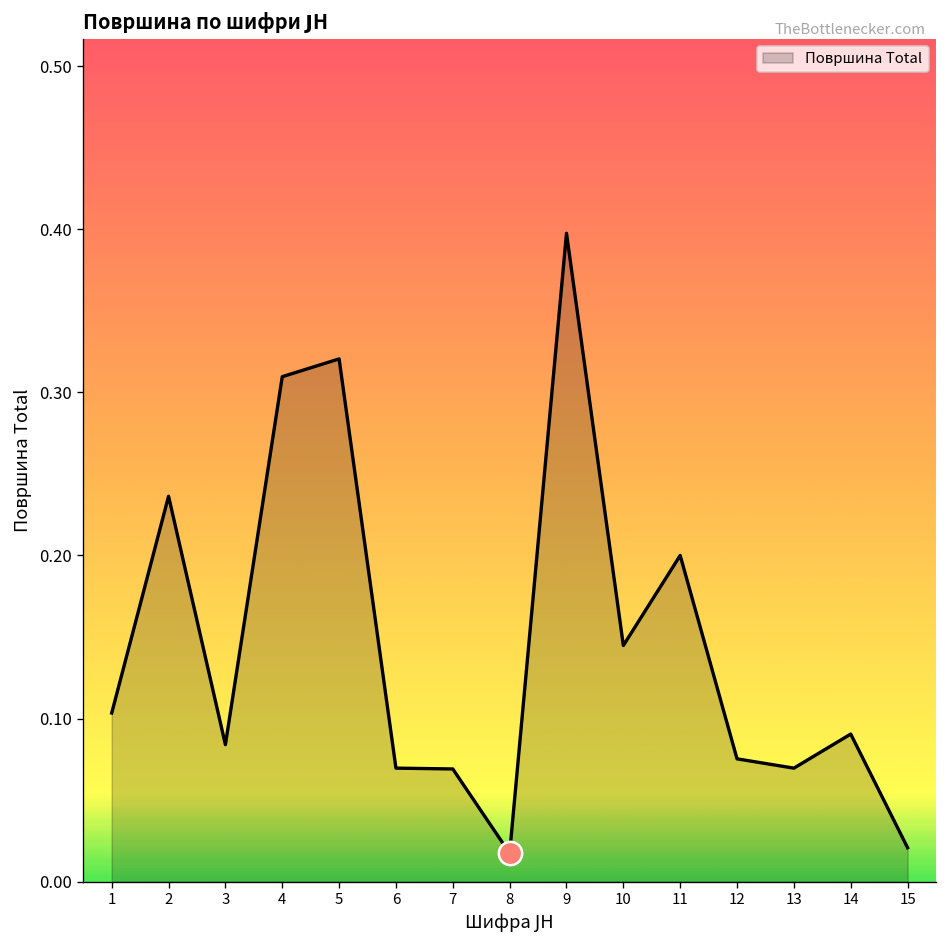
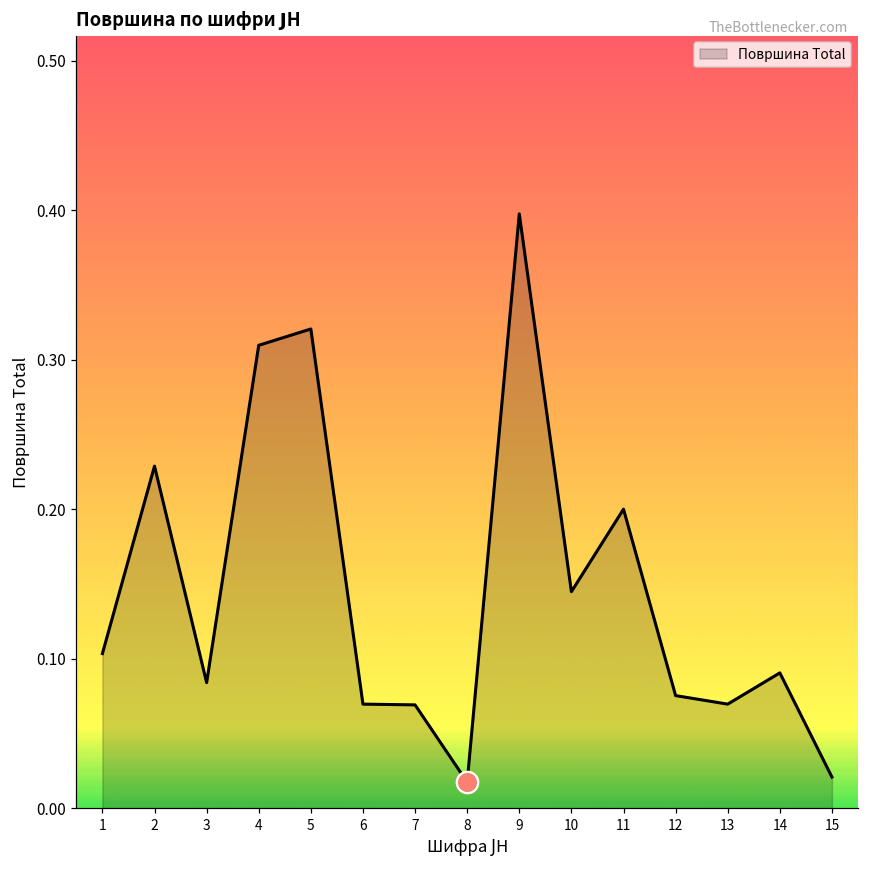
  {
    "Површина Total": {
      "1": 0.103,
-     "2": 0.236,
+     "2": 0.229,
      "3": 0.084,
      "4": 0.310,
      "5": 0.321,
      "6": 0.070,
      "7": 0.069,
      "9": 0.398,
      "10": 0.145,
      "11": 0.200,
      "12": 0.075,
      "13": 0.070,
      "14": 0.091,
      "15": 0.021
    }
  }
